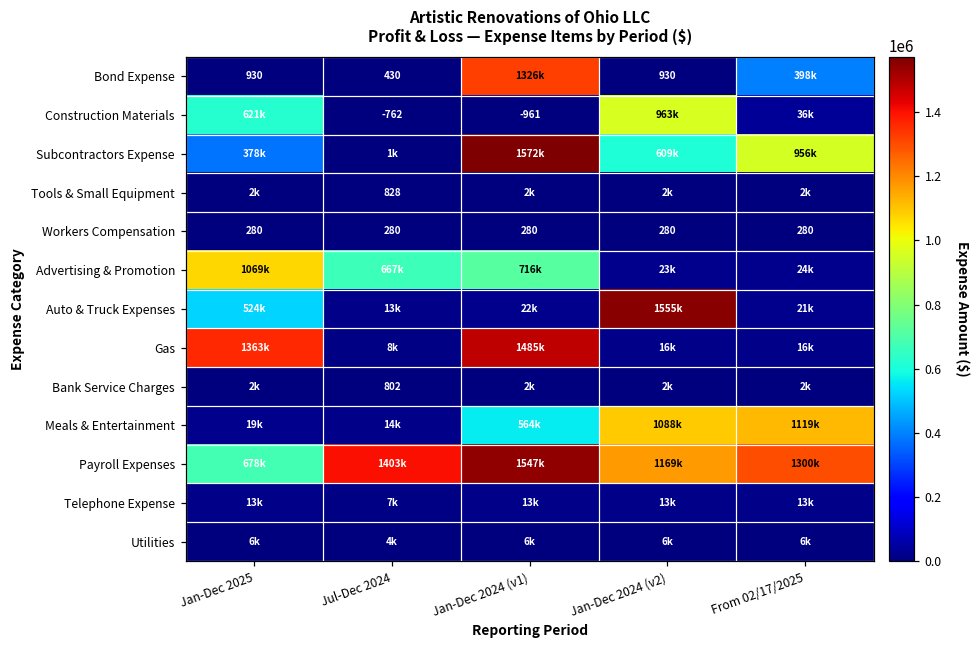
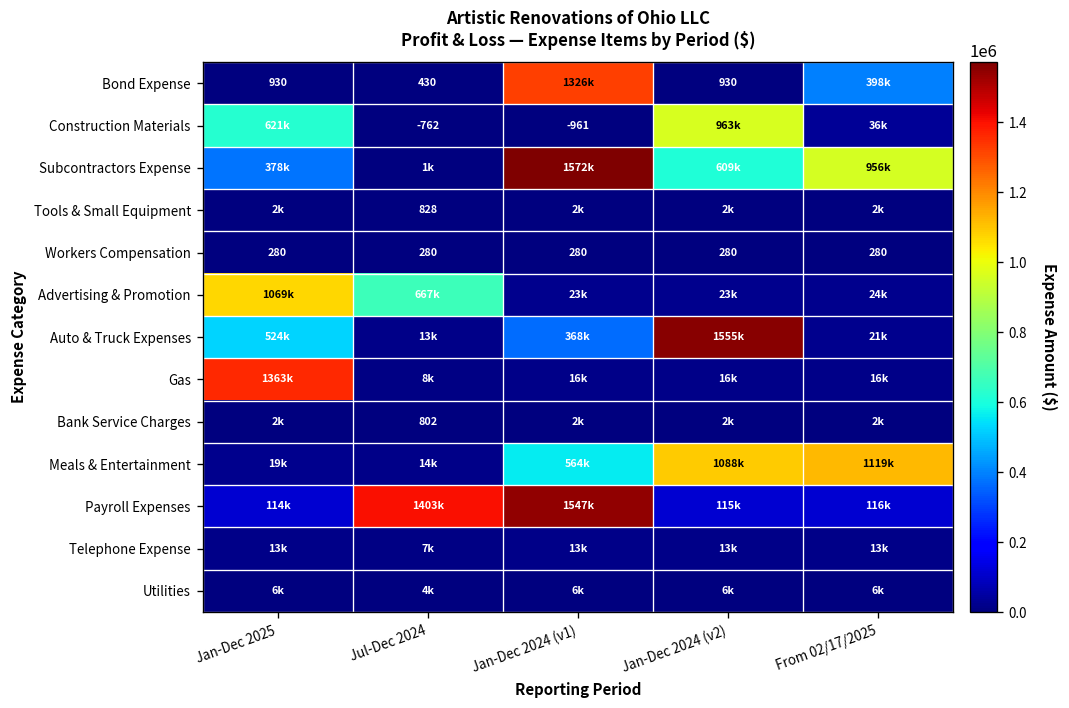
  {
    "Bond Expense": {
      "Jan-Dec 2025": "930",
      "Jul-Dec 2024": "430",
      "Jan-Dec 2024 (v1)": "1326k",
      "Jan-Dec 2024 (v2)": "930",
      "From 02/17/2025": "398k"
    },
    "Construction Materials": {
      "Jan-Dec 2025": "621k",
      "Jul-Dec 2024": "-762",
      "Jan-Dec 2024 (v1)": "-961",
      "Jan-Dec 2024 (v2)": "963k",
      "From 02/17/2025": "36k"
    },
    "Subcontractors Expense": {
      "Jan-Dec 2025": "378k",
      "Jul-Dec 2024": "1k",
      "Jan-Dec 2024 (v1)": "1572k",
      "Jan-Dec 2024 (v2)": "609k",
      "From 02/17/2025": "956k"
    },
    "Tools & Small Equipment": {
      "Jan-Dec 2025": "2k",
      "Jul-Dec 2024": "828",
      "Jan-Dec 2024 (v1)": "2k",
      "Jan-Dec 2024 (v2)": "2k",
      "From 02/17/2025": "2k"
    },
    "Workers Compensation": {
      "Jan-Dec 2025": "280",
      "Jul-Dec 2024": "280",
      "Jan-Dec 2024 (v1)": "280",
      "Jan-Dec 2024 (v2)": "280",
      "From 02/17/2025": "280"
    },
    "Advertising & Promotion": {
      "Jan-Dec 2025": "1069k",
      "Jul-Dec 2024": "667k",
-     "Jan-Dec 2024 (v1)": "716k",
+     "Jan-Dec 2024 (v1)": "23k",
      "Jan-Dec 2024 (v2)": "23k",
      "From 02/17/2025": "24k"
    },
    "Auto & Truck Expenses": {
      "Jan-Dec 2025": "524k",
      "Jul-Dec 2024": "13k",
-     "Jan-Dec 2024 (v1)": "22k",
+     "Jan-Dec 2024 (v1)": "368k",
      "Jan-Dec 2024 (v2)": "1555k",
      "From 02/17/2025": "21k"
    },
    "Gas": {
      "Jan-Dec 2025": "1363k",
      "Jul-Dec 2024": "8k",
-     "Jan-Dec 2024 (v1)": "1485k",
+     "Jan-Dec 2024 (v1)": "16k",
      "Jan-Dec 2024 (v2)": "16k",
      "From 02/17/2025": "16k"
    },
    "Bank Service Charges": {
      "Jan-Dec 2025": "2k",
      "Jul-Dec 2024": "802",
      "Jan-Dec 2024 (v1)": "2k",
      "Jan-Dec 2024 (v2)": "2k",
      "From 02/17/2025": "2k"
    },
    "Meals & Entertainment": {
      "Jan-Dec 2025": "19k",
      "Jul-Dec 2024": "14k",
      "Jan-Dec 2024 (v1)": "564k",
      "Jan-Dec 2024 (v2)": "1088k",
      "From 02/17/2025": "1119k"
    },
    "Payroll Expenses": {
-     "Jan-Dec 2025": "678k",
+     "Jan-Dec 2025": "114k",
      "Jul-Dec 2024": "1403k",
      "Jan-Dec 2024 (v1)": "1547k",
-     "Jan-Dec 2024 (v2)": "1169k",
-     "From 02/17/2025": "1300k"
+     "Jan-Dec 2024 (v2)": "115k",
+     "From 02/17/2025": "116k"
    },
    "Telephone Expense": {
      "Jan-Dec 2025": "13k",
      "Jul-Dec 2024": "7k",
      "Jan-Dec 2024 (v1)": "13k",
      "Jan-Dec 2024 (v2)": "13k",
      "From 02/17/2025": "13k"
    },
    "Utilities": {
      "Jan-Dec 2025": "6k",
      "Jul-Dec 2024": "4k",
      "Jan-Dec 2024 (v1)": "6k",
      "Jan-Dec 2024 (v2)": "6k",
      "From 02/17/2025": "6k"
    }
  }
